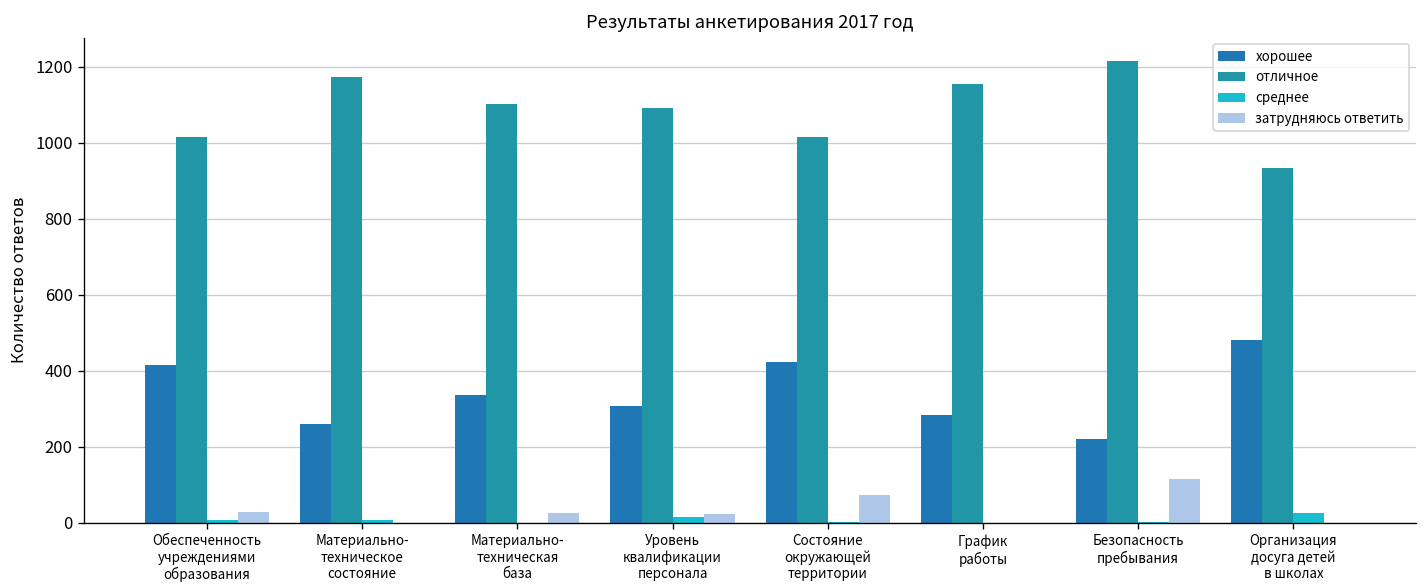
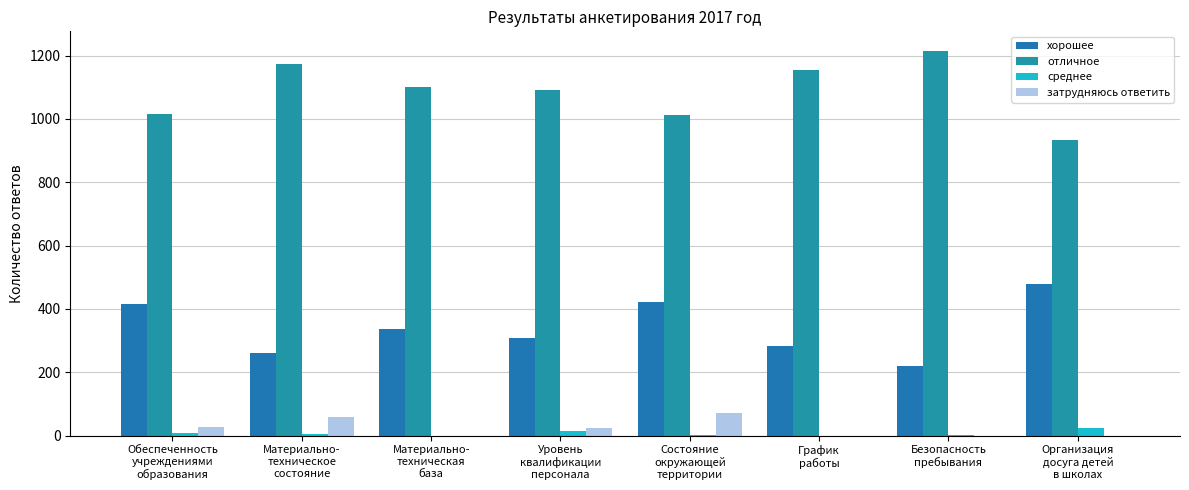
  {
    "затрудняюсь ответить": {
      "Обеспеченность учреждениями образования": 30,
-     "Материально- техническое состояние": 0,
-     "Материально- техническая база": 30,
+     "Материально- техническое состояние": 60,
+     "Материально- техническая база": 0,
      "Уровень квалификации персонала": 20,
      "Состояние окружающей территории": 70,
      "График работы": 0,
-     "Безопасность пребывания": 110,
+     "Безопасность пребывания": 0,
      "Организация досуга детей в школах": 0
    }
  }
